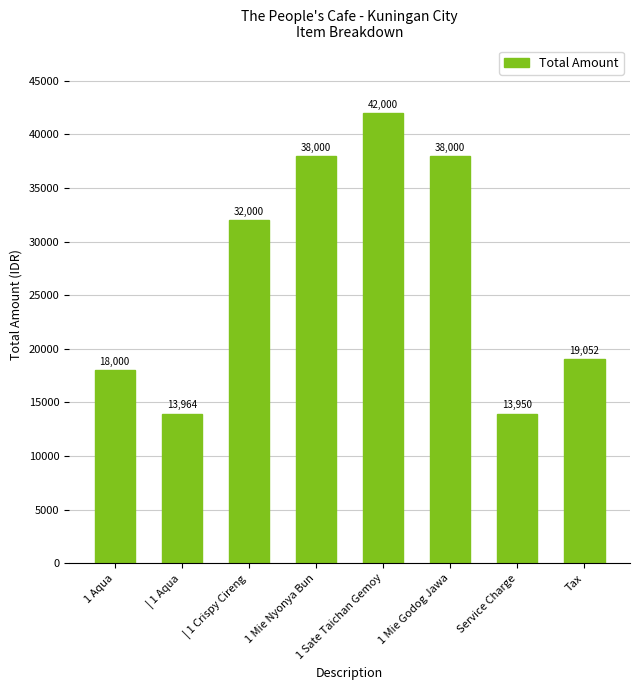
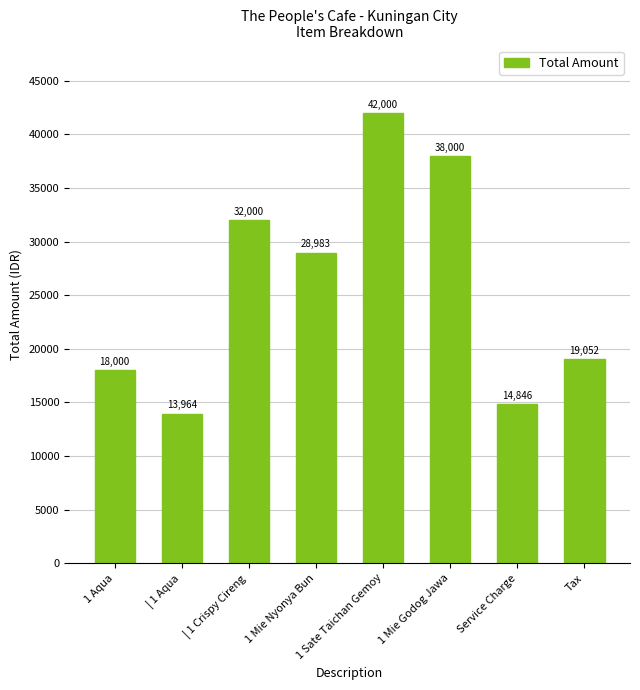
  {
    "1 Aqua": "18,000",
    "| 1 Aqua": "13,964",
    "| 1 Crispy Cireng": "32,000",
-   "1 Mie Nyonya Bun": "38,000",
+   "1 Mie Nyonya Bun": "28,983",
    "1 Sate Taichan Gemoy": "42,000",
    "1 Mie Godog Jawa": "38,000",
-   "Service Charge": "13,950",
+   "Service Charge": "14,846",
    "Tax": "19,052"
  }
